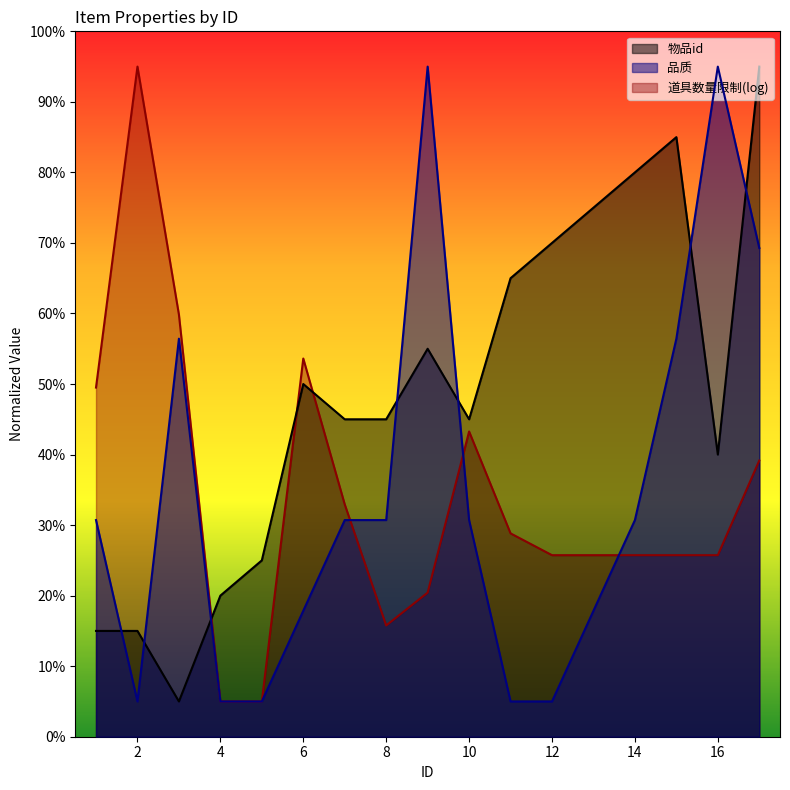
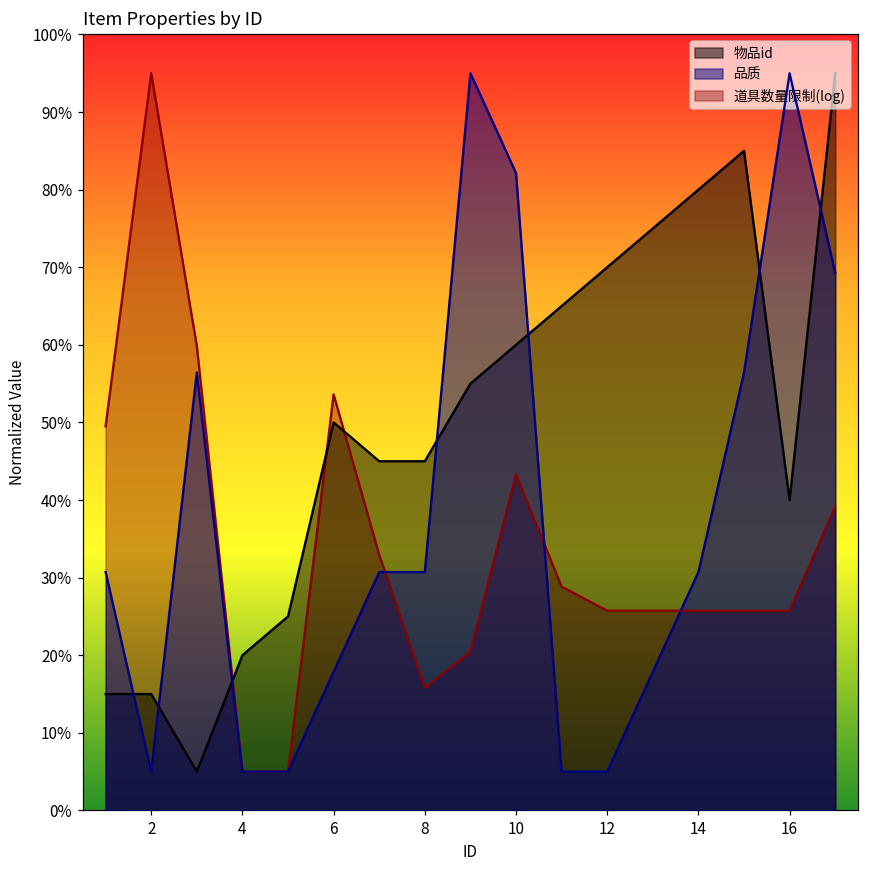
  {
    "物品id": {
      "2": "15%",
      "4": "20%",
      "6": "50%",
      "8": "45%",
-     "10": "45%",
+     "10": "60%",
      "12": "70%",
      "14": "80%",
      "16": "40%"
    },
    "品质": {
      "2": "5%",
      "6": "18%",
      "8": "31%",
-     "10": "31%",
+     "10": "82%",
      "12": "5%",
      "14": "31%"
    },
    "道具数量限制(log)": {
      "2": "95%",
      "6": "54%",
      "8": "16%",
      "10": "43%",
      "12": "26%",
      "14": "26%",
      "16": "26%"
    }
  }
